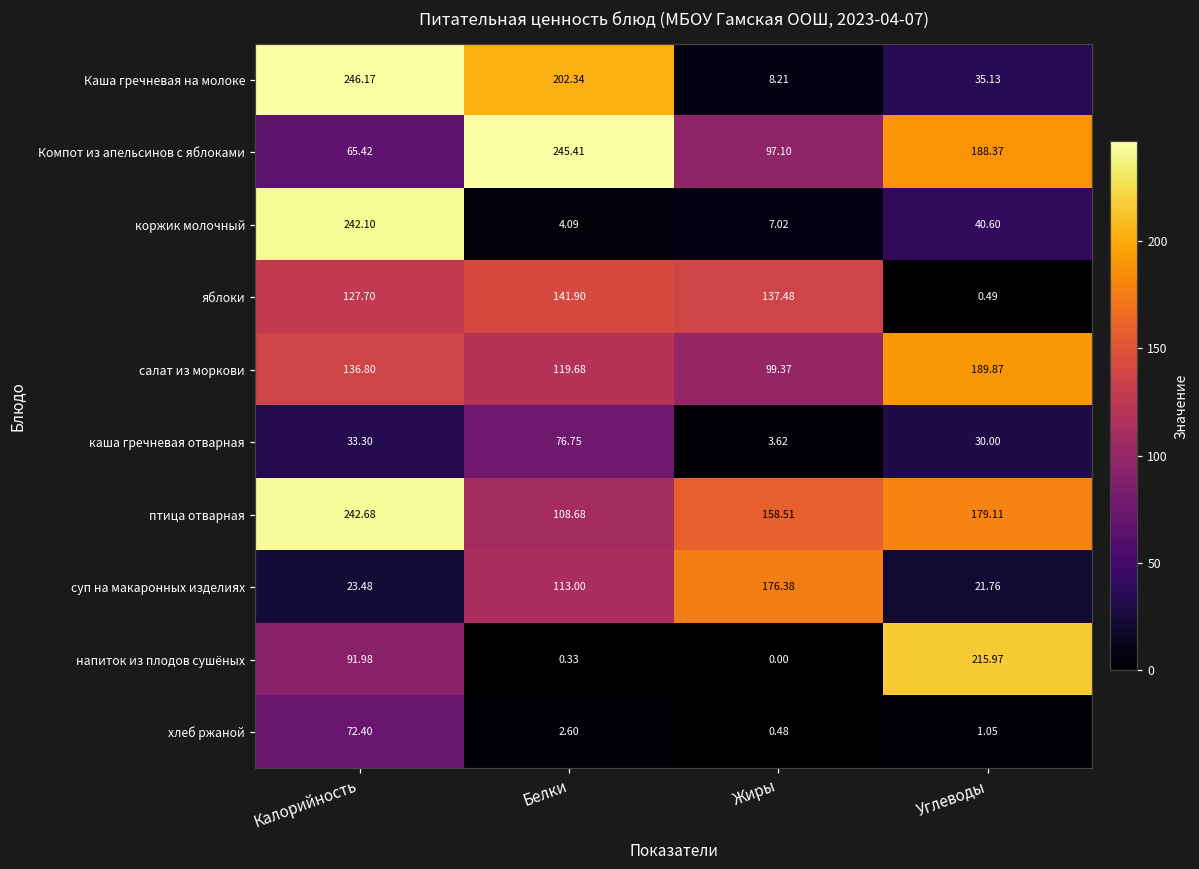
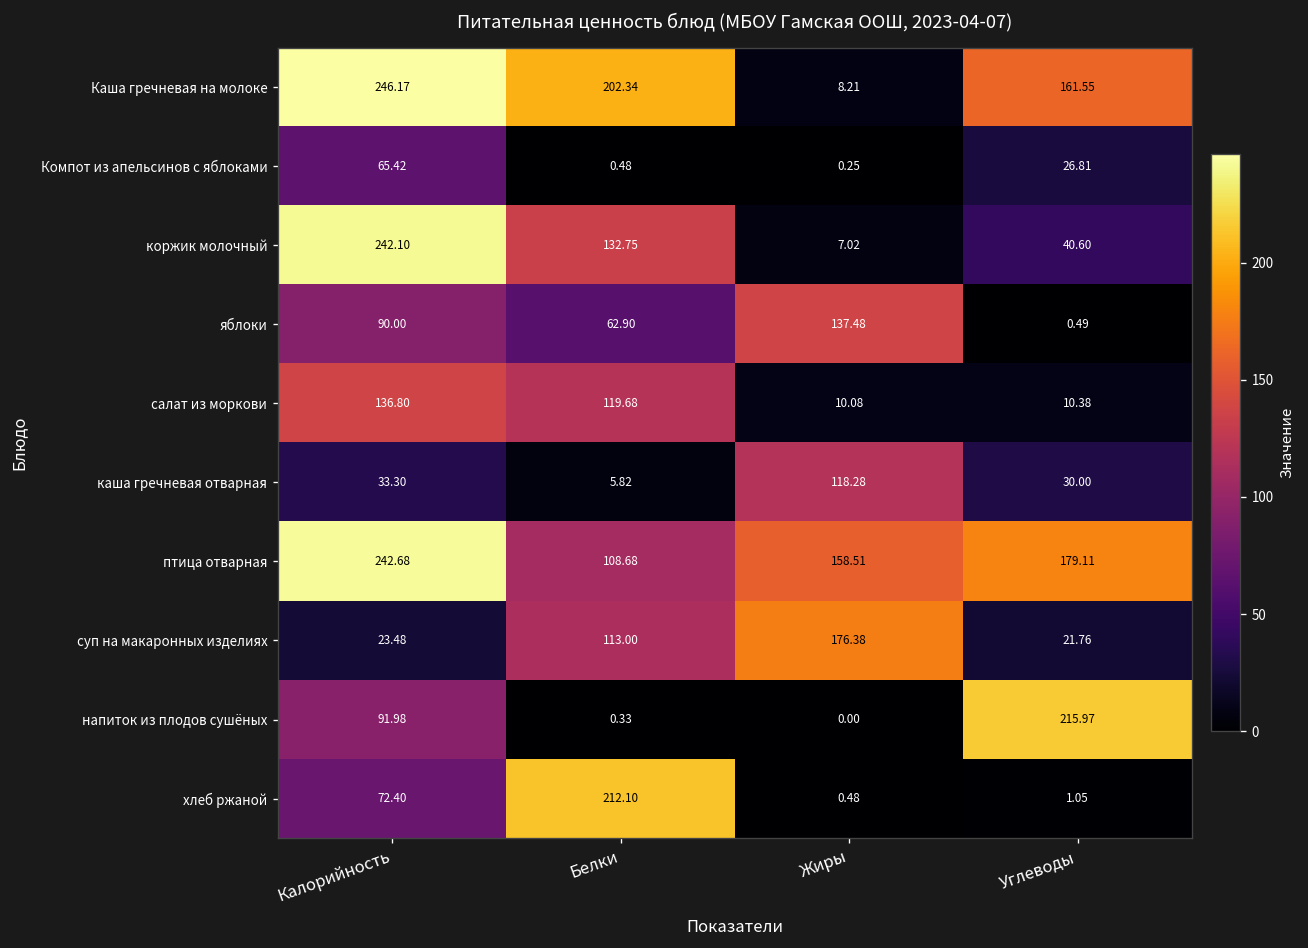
  {
    "Каша гречневая на молоке": {
      "Калорийность": 246.17,
      "Белки": 202.34,
      "Жиры": 8.21,
-     "Углеводы": 35.13
+     "Углеводы": 161.55
    },
    "Компот из апельсинов с яблоками": {
      "Калорийность": 65.42,
-     "Белки": 245.41,
-     "Жиры": 97.10,
-     "Углеводы": 188.37
+     "Белки": 0.48,
+     "Жиры": 0.25,
+     "Углеводы": 26.81
    },
    "коржик молочный": {
      "Калорийность": 242.10,
-     "Белки": 4.09,
+     "Белки": 132.75,
      "Жиры": 7.02,
      "Углеводы": 40.60
    },
    "яблоки": {
-     "Калорийность": 127.70,
-     "Белки": 141.90,
+     "Калорийность": 90.00,
+     "Белки": 62.90,
      "Жиры": 137.48,
      "Углеводы": 0.49
    },
    "салат из моркови": {
      "Калорийность": 136.80,
      "Белки": 119.68,
-     "Жиры": 99.37,
-     "Углеводы": 189.87
+     "Жиры": 10.08,
+     "Углеводы": 10.38
    },
    "каша гречневая отварная": {
      "Калорийность": 33.30,
-     "Белки": 76.75,
-     "Жиры": 3.62,
+     "Белки": 5.82,
+     "Жиры": 118.28,
      "Углеводы": 30.00
    },
    "птица отварная": {
      "Калорийность": 242.68,
      "Белки": 108.68,
      "Жиры": 158.51,
      "Углеводы": 179.11
    },
    "суп на макаронных изделиях": {
      "Калорийность": 23.48,
      "Белки": 113.00,
      "Жиры": 176.38,
      "Углеводы": 21.76
    },
    "напиток из плодов сушёных": {
      "Калорийность": 91.98,
      "Белки": 0.33,
      "Жиры": 0.00,
      "Углеводы": 215.97
    },
    "хлеб ржаной": {
      "Калорийность": 72.40,
-     "Белки": 2.60,
+     "Белки": 212.10,
      "Жиры": 0.48,
      "Углеводы": 1.05
    }
  }
